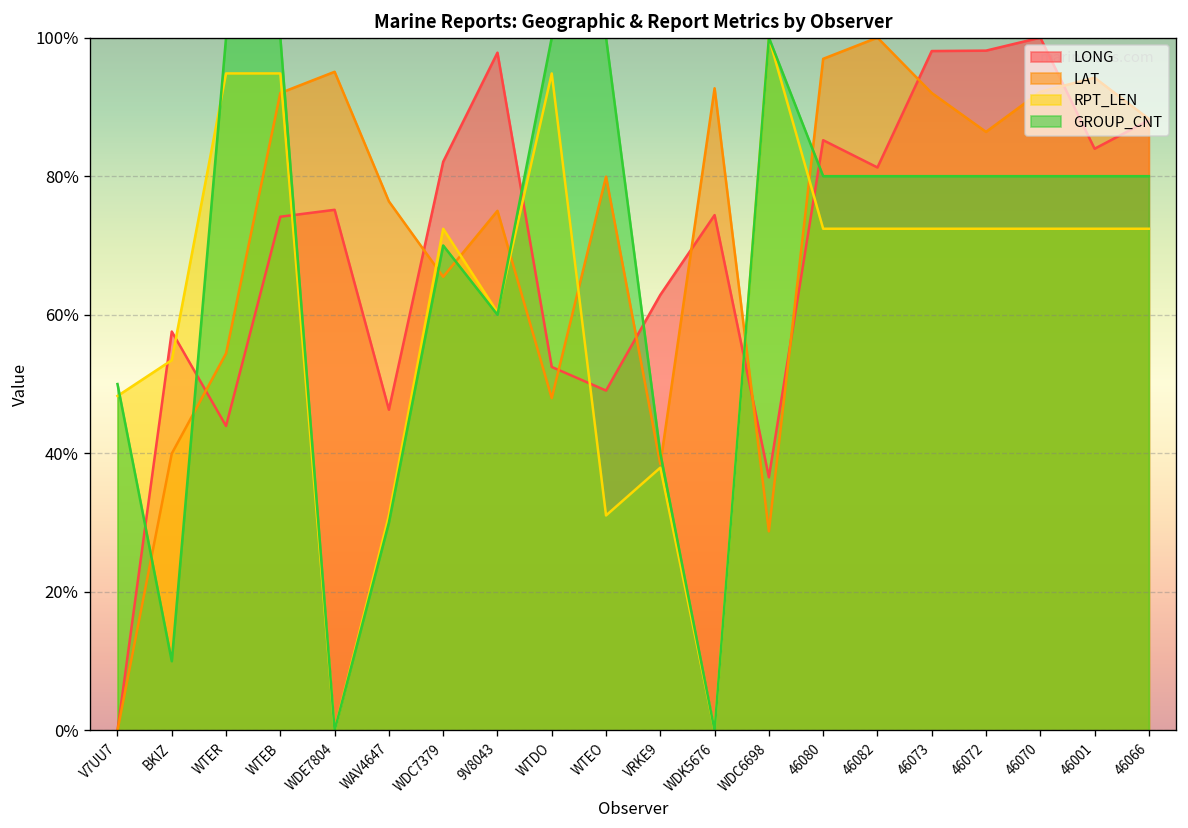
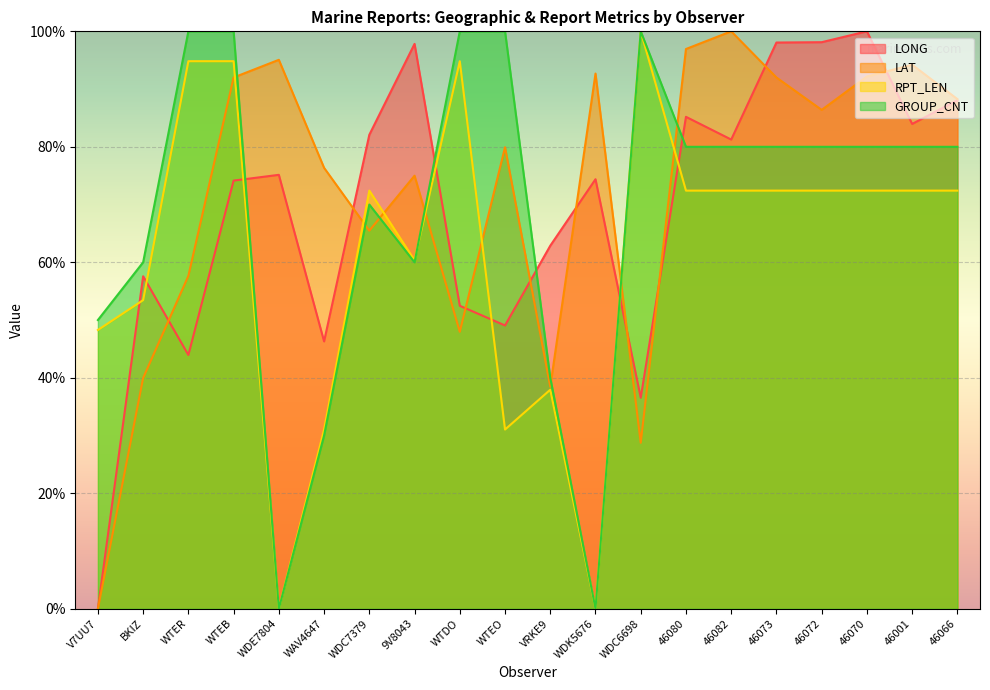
  {
    "LONG": {
      "BKIZ": "58%",
      "WTER": "44%",
      "WTEB": "74%",
      "WDE7804": "75%",
      "WAV4647": "46%",
      "WDC7379": "82%",
      "9V8043": "98%",
      "WTDO": "52%",
      "WTEO": "49%",
      "VRKE9": "63%",
      "WDK5676": "74%",
      "WDC6698": "37%",
      "46080": "85%",
      "46082": "81%",
      "46073": "98%",
      "46072": "98%",
      "46070": "100%",
      "46001": "84%"
    },
    "LAT": {
      "BKIZ": "40%",
-     "WTER": "54%",
+     "WTER": "58%",
      "WTEB": "92%",
      "WDE7804": "95%",
      "WAV4647": "76%",
      "WDC7379": "65%",
      "9V8043": "75%",
      "WTDO": "48%",
      "WTEO": "80%",
      "VRKE9": "38%",
      "WDK5676": "93%",
      "WDC6698": "29%",
      "46080": "97%",
      "46082": "100%",
      "46073": "92%",
      "46072": "86%"
    },
    "RPT_LEN": {
      "V7UU7": "48%",
      "BKIZ": "53%",
      "WTER": "95%",
      "WTEB": "95%",
      "WAV4647": "31%",
      "WDC7379": "72%",
      "WTDO": "95%",
      "WTEO": "31%",
      "VRKE9": "38%",
      "46080": "72%",
      "46082": "72%",
      "46073": "72%",
      "46072": "72%",
      "46070": "72%",
      "46001": "72%",
      "46066": "72%"
    },
    "GROUP_CNT": {
      "V7UU7": "50%",
-     "BKIZ": "10%",
+     "BKIZ": "60%",
      "WTER": "100%",
      "WTEB": "100%",
      "WAV4647": "30%",
      "WDC7379": "70%",
      "WTDO": "100%",
      "WTEO": "100%",
      "VRKE9": "40%",
      "46080": "80%",
      "46082": "80%",
      "46073": "80%",
      "46072": "80%",
      "46070": "80%",
      "46001": "80%",
      "46066": "80%"
    }
  }
